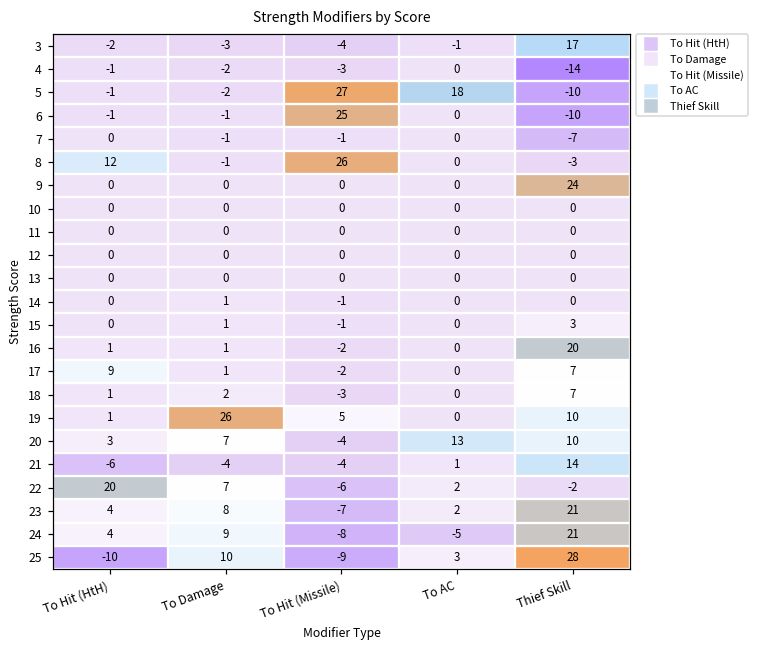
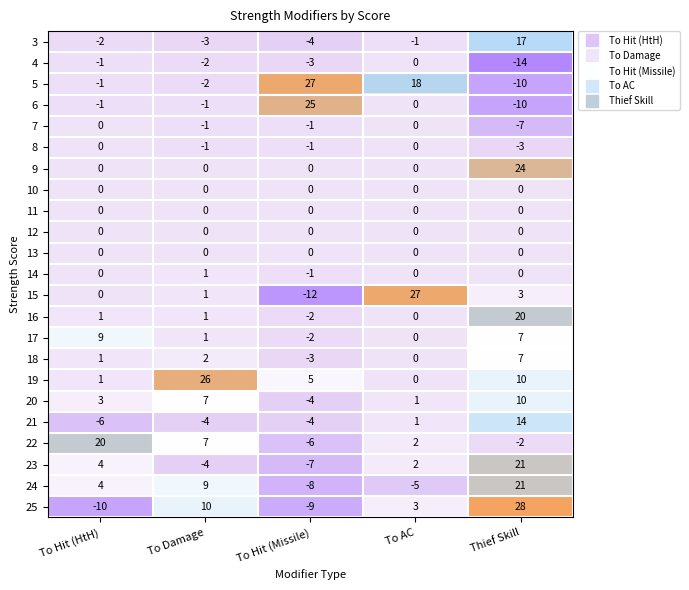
  {
    "3": {
      "To Hit (HtH)": -2,
      "To Damage": -3,
      "To Hit (Missile)": -4,
      "To AC": -1,
      "Thief Skill": 17
    },
    "4": {
      "To Hit (HtH)": -1,
      "To Damage": -2,
      "To Hit (Missile)": -3,
      "To AC": 0,
      "Thief Skill": -14
    },
    "5": {
      "To Hit (HtH)": -1,
      "To Damage": -2,
      "To Hit (Missile)": 27,
      "To AC": 18,
      "Thief Skill": -10
    },
    "6": {
      "To Hit (HtH)": -1,
      "To Damage": -1,
      "To Hit (Missile)": 25,
      "To AC": 0,
      "Thief Skill": -10
    },
    "7": {
      "To Hit (HtH)": 0,
      "To Damage": -1,
      "To Hit (Missile)": -1,
      "To AC": 0,
      "Thief Skill": -7
    },
    "8": {
-     "To Hit (HtH)": 12,
+     "To Hit (HtH)": 0,
      "To Damage": -1,
-     "To Hit (Missile)": 26,
+     "To Hit (Missile)": -1,
      "To AC": 0,
      "Thief Skill": -3
    },
    "9": {
      "To Hit (HtH)": 0,
      "To Damage": 0,
      "To Hit (Missile)": 0,
      "To AC": 0,
      "Thief Skill": 24
    },
    "10": {
      "To Hit (HtH)": 0,
      "To Damage": 0,
      "To Hit (Missile)": 0,
      "To AC": 0,
      "Thief Skill": 0
    },
    "11": {
      "To Hit (HtH)": 0,
      "To Damage": 0,
      "To Hit (Missile)": 0,
      "To AC": 0,
      "Thief Skill": 0
    },
    "12": {
      "To Hit (HtH)": 0,
      "To Damage": 0,
      "To Hit (Missile)": 0,
      "To AC": 0,
      "Thief Skill": 0
    },
    "13": {
      "To Hit (HtH)": 0,
      "To Damage": 0,
      "To Hit (Missile)": 0,
      "To AC": 0,
      "Thief Skill": 0
    },
    "14": {
      "To Hit (HtH)": 0,
      "To Damage": 1,
      "To Hit (Missile)": -1,
      "To AC": 0,
      "Thief Skill": 0
    },
    "15": {
      "To Hit (HtH)": 0,
      "To Damage": 1,
-     "To Hit (Missile)": -1,
-     "To AC": 0,
+     "To Hit (Missile)": -12,
+     "To AC": 27,
      "Thief Skill": 3
    },
    "16": {
      "To Hit (HtH)": 1,
      "To Damage": 1,
      "To Hit (Missile)": -2,
      "To AC": 0,
      "Thief Skill": 20
    },
    "17": {
      "To Hit (HtH)": 9,
      "To Damage": 1,
      "To Hit (Missile)": -2,
      "To AC": 0,
      "Thief Skill": 7
    },
    "18": {
      "To Hit (HtH)": 1,
      "To Damage": 2,
      "To Hit (Missile)": -3,
      "To AC": 0,
      "Thief Skill": 7
    },
    "19": {
      "To Hit (HtH)": 1,
      "To Damage": 26,
      "To Hit (Missile)": 5,
      "To AC": 0,
      "Thief Skill": 10
    },
    "20": {
      "To Hit (HtH)": 3,
      "To Damage": 7,
      "To Hit (Missile)": -4,
-     "To AC": 13,
+     "To AC": 1,
      "Thief Skill": 10
    },
    "21": {
      "To Hit (HtH)": -6,
      "To Damage": -4,
      "To Hit (Missile)": -4,
      "To AC": 1,
      "Thief Skill": 14
    },
    "22": {
      "To Hit (HtH)": 20,
      "To Damage": 7,
      "To Hit (Missile)": -6,
      "To AC": 2,
      "Thief Skill": -2
    },
    "23": {
      "To Hit (HtH)": 4,
-     "To Damage": 8,
+     "To Damage": -4,
      "To Hit (Missile)": -7,
      "To AC": 2,
      "Thief Skill": 21
    },
    "24": {
      "To Hit (HtH)": 4,
      "To Damage": 9,
      "To Hit (Missile)": -8,
      "To AC": -5,
      "Thief Skill": 21
    },
    "25": {
      "To Hit (HtH)": -10,
      "To Damage": 10,
      "To Hit (Missile)": -9,
      "To AC": 3,
      "Thief Skill": 28
    }
  }
